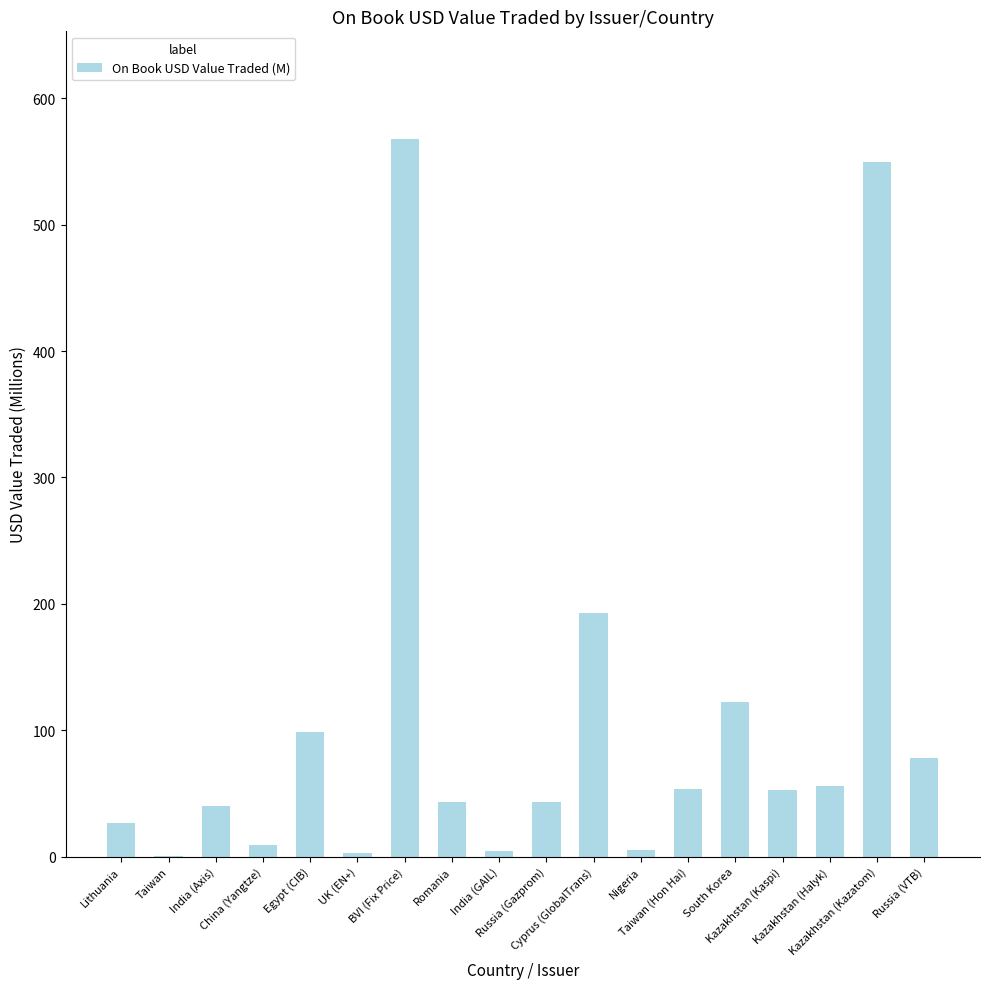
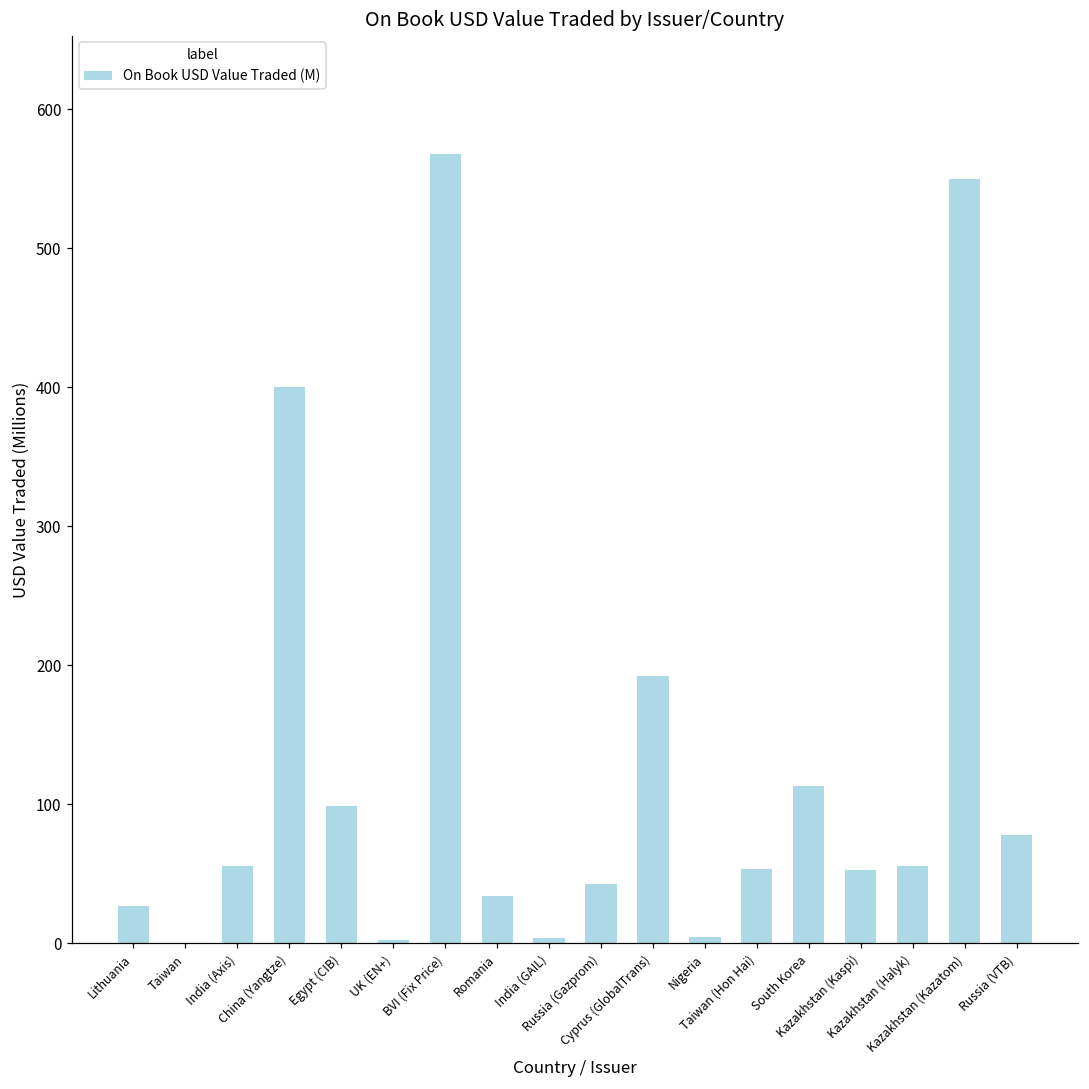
  {
    "Lithuania": 27,
-   "India (Axis)": 40,
-   "China (Yangtze)": 9,
+   "India (Axis)": 56,
+   "China (Yangtze)": 400,
    "Egypt (CIB)": 99,
    "UK (EN+)": 2,
    "BVI (Fix Price)": 568,
-   "Romania": 43,
+   "Romania": 34,
    "India (GAIL)": 4,
    "Russia (Gazprom)": 43,
    "Cyprus (GlobalTrans)": 192,
    "Nigeria": 5,
    "Taiwan (Hon Hai)": 54,
-   "South Korea": 122,
+   "South Korea": 113,
    "Kazakhstan (Kaspi)": 53,
    "Kazakhstan (Halyk)": 56,
    "Kazakhstan (Kazatom)": 550,
    "Russia (VTB)": 78
  }
